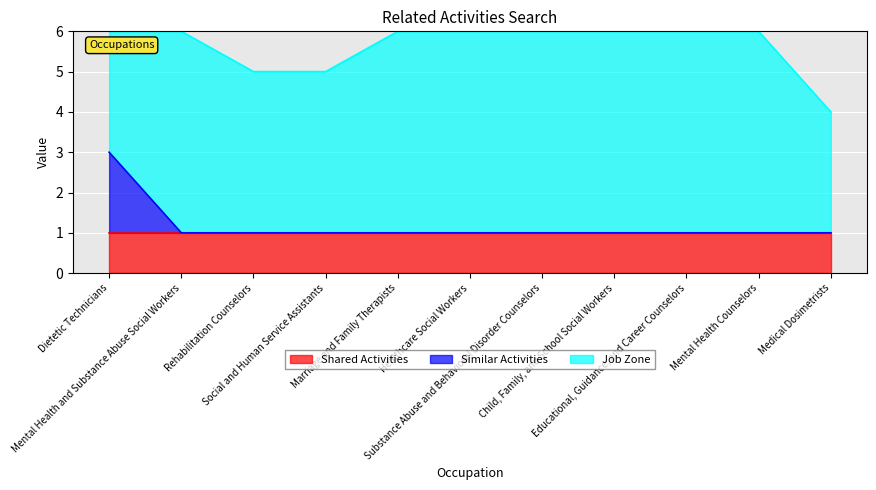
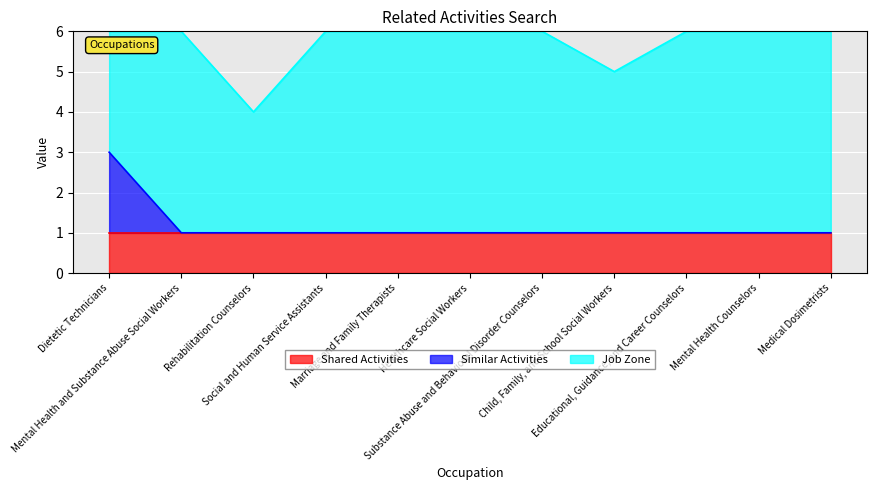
  {
    "Shared Activities": {
      "Dietetic Technicians": 1
    },
    "Similar Activities": {
      "Dietetic Technicians": 3
    },
    "Job Zone": {
      "Dietetic Technicians": 6,
      "Mental Health and Substance Abuse Social Workers": 6,
-     "Rehabilitation Counselors": 4,
-     "Social and Human Service Assistants": 4,
+     "Rehabilitation Counselors": 3,
+     "Social and Human Service Assistants": 5,
      "Marriage and Family Therapists": 6,
      "Healthcare Social Workers": 6,
      "Substance Abuse and Behavioral Disorder Counselors": 6,
-     "Child, Family, and School Social Workers": 5,
+     "Child, Family, and School Social Workers": 4,
      "Educational, Guidance, and Career Counselors": 6,
      "Mental Health Counselors": 6,
-     "Medical Dosimetrists": 3
+     "Medical Dosimetrists": 5
    }
  }
